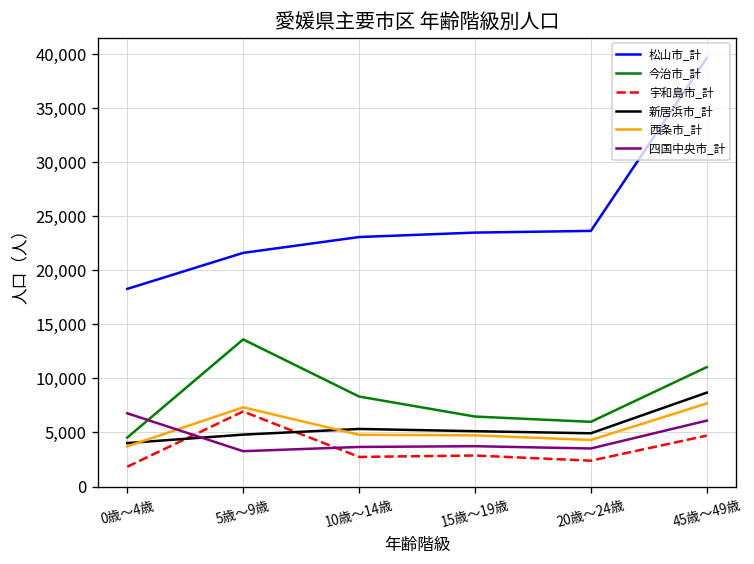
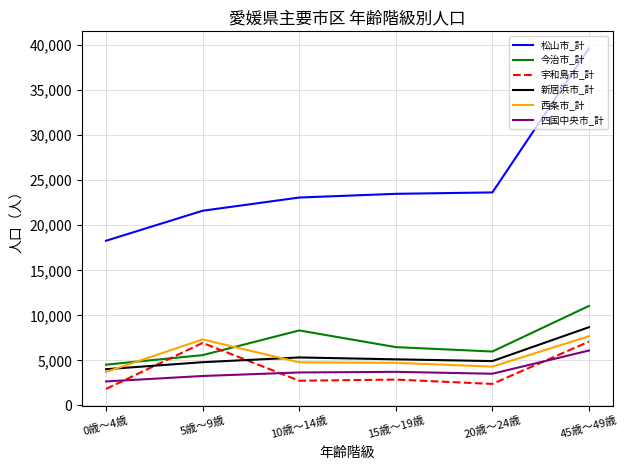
  {
    "松山市_計": {
      "0歳～4歳": "18,000",
      "5歳～9歳": "22,000",
      "10歳～14歳": "23,000",
      "15歳～19歳": "23,000",
      "20歳～24歳": "24,000"
    },
    "今治市_計": {
      "0歳～4歳": "5,000",
-     "5歳～9歳": "14,000",
+     "5歳～9歳": "6,000",
      "10歳～14歳": "8,000",
      "15歳～19歳": "6,000",
      "20歳～24歳": "6,000",
      "45歳～49歳": "11,000"
    },
    "宇和島市_計": {
      "0歳～4歳": "2,000",
      "5歳～9歳": "7,000",
      "10歳～14歳": "3,000",
      "15歳～19歳": "3,000",
      "20歳～24歳": "2,000",
-     "45歳～49歳": "5,000"
+     "45歳～49歳": "7,000"
    },
    "新居浜市_計": {
      "0歳～4歳": "4,000",
      "5歳～9歳": "5,000",
      "10歳～14歳": "5,000",
      "15歳～19歳": "5,000",
      "20歳～24歳": "5,000",
      "45歳～49歳": "9,000"
    },
    "西条市_計": {
      "0歳～4歳": "4,000",
      "5歳～9歳": "7,000",
      "10歳～14歳": "5,000",
      "15歳～19歳": "5,000",
      "20歳～24歳": "4,000",
      "45歳～49歳": "8,000"
    },
    "四国中央市_計": {
-     "0歳～4歳": "7,000",
+     "0歳～4歳": "3,000",
      "5歳～9歳": "3,000",
      "10歳～14歳": "4,000",
      "15歳～19歳": "4,000",
      "20歳～24歳": "4,000",
      "45歳～49歳": "6,000"
    }
  }
